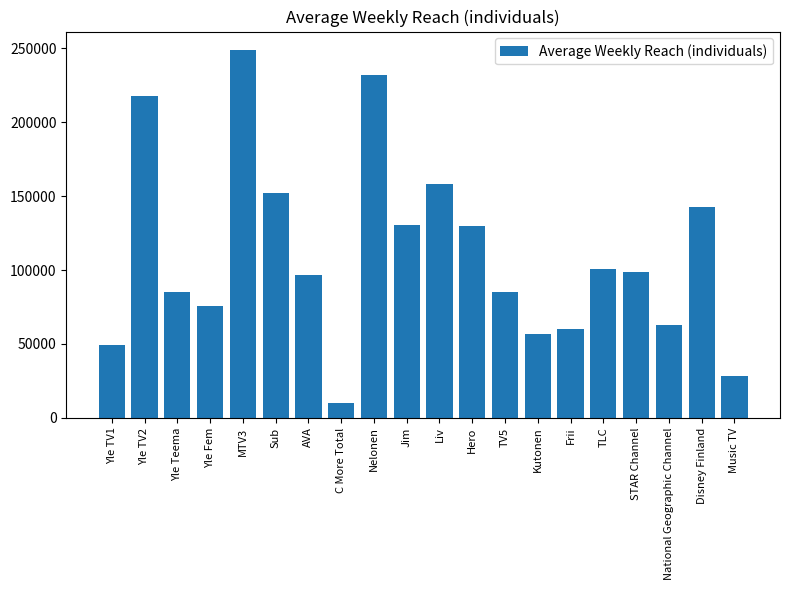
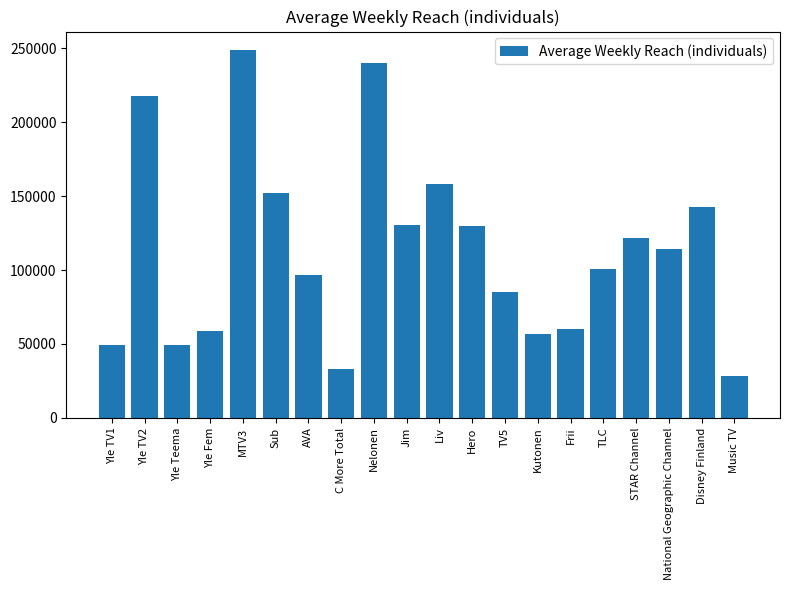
  {
    "Yle TV1": 50000,
    "Yle TV2": 218000,
-   "Yle Teema": 85000,
-   "Yle Fem": 76000,
+   "Yle Teema": 49000,
+   "Yle Fem": 59000,
    "MTV3": 249000,
    "Sub": 152000,
    "AVA": 97000,
-   "C More Total": 10000,
-   "Nelonen": 232000,
+   "C More Total": 33000,
+   "Nelonen": 240000,
    "Jim": 131000,
    "Liv": 158000,
    "Hero": 130000,
    "TV5": 85000,
    "Kutonen": 57000,
    "Frii": 60000,
    "TLC": 101000,
-   "STAR Channel": 99000,
-   "National Geographic Channel": 63000,
+   "STAR Channel": 122000,
+   "National Geographic Channel": 114000,
    "Disney Finland": 143000,
    "Music TV": 28000
  }
